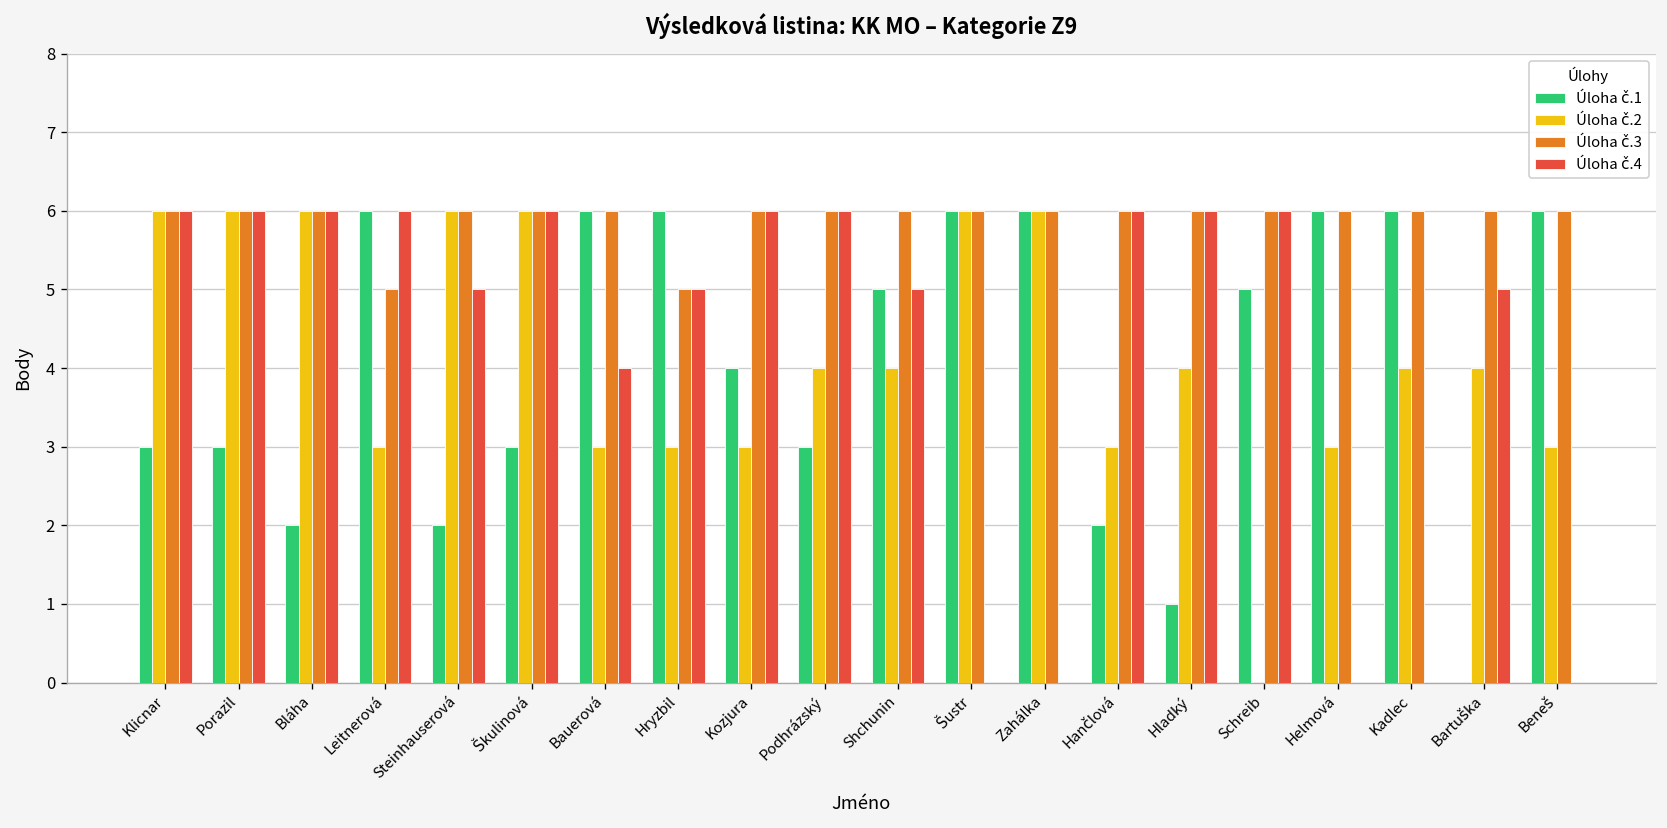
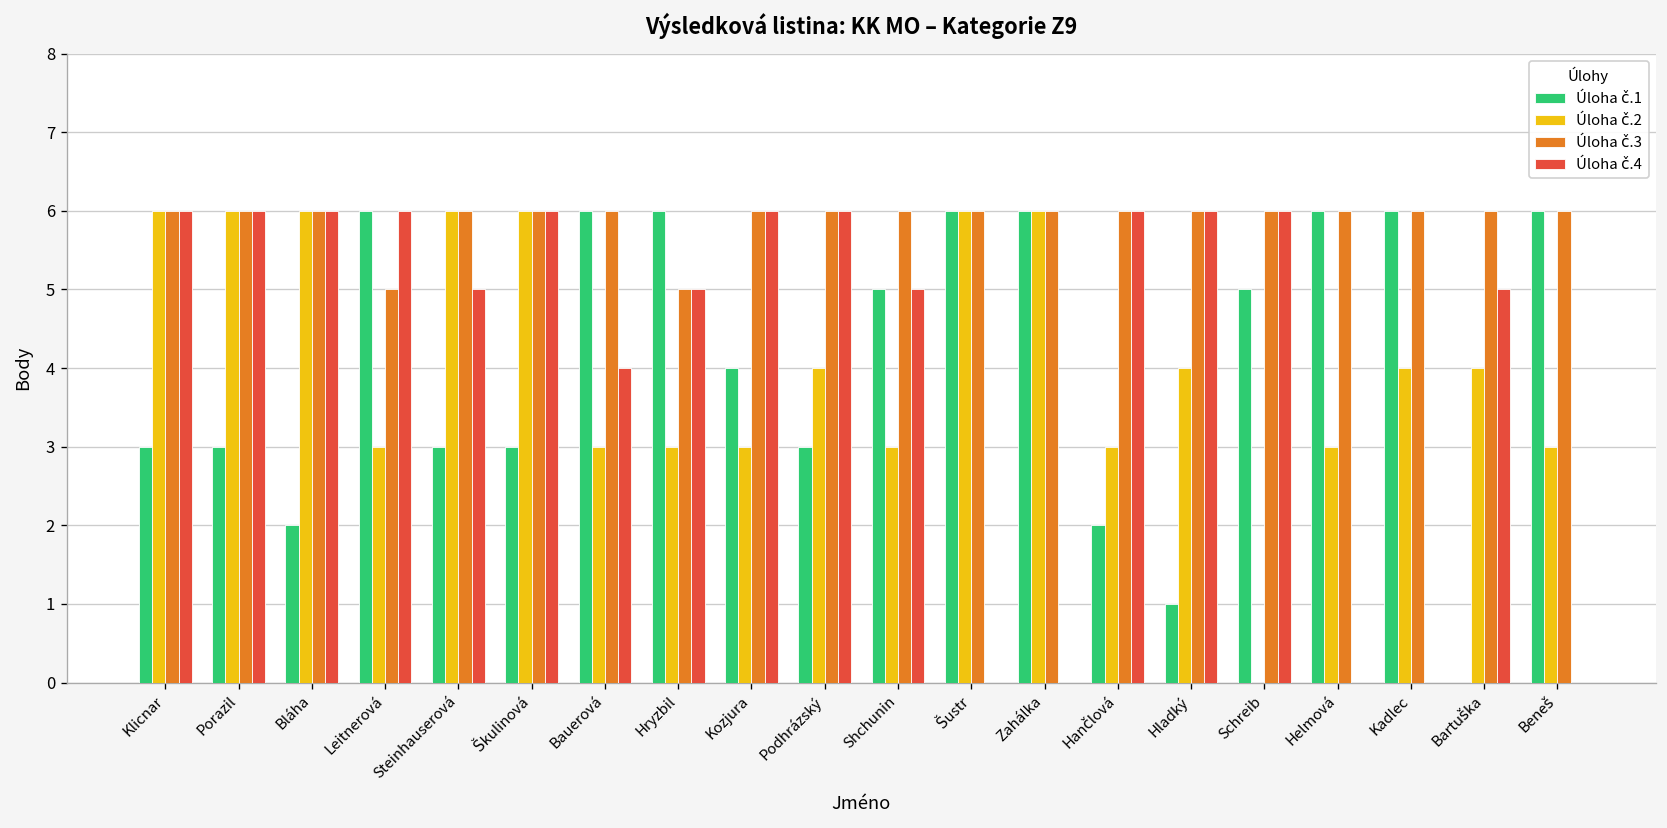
  {
    "Úloha č.1": {
      "Klicnar": 3,
      "Porazil": 3,
      "Bláha": 2,
      "Leitnerová": 6,
-     "Steinhauserová": 2,
+     "Steinhauserová": 3,
      "Škulinová": 3,
      "Bauerová": 6,
      "Hryzbil": 6,
      "Kozjura": 4,
      "Podhrázský": 3,
      "Shchunin": 5,
      "Šustr": 6,
      "Zahálka": 6,
      "Hančlová": 2,
      "Hladký": 1,
      "Schreib": 5,
      "Helmová": 6,
      "Kadlec": 6,
      "Bartuška": 0,
      "Beneš": 6
    },
    "Úloha č.2": {
      "Klicnar": 6,
      "Porazil": 6,
      "Bláha": 6,
      "Leitnerová": 3,
      "Steinhauserová": 6,
      "Škulinová": 6,
      "Bauerová": 3,
      "Hryzbil": 3,
      "Kozjura": 3,
      "Podhrázský": 4,
-     "Shchunin": 4,
+     "Shchunin": 3,
      "Šustr": 6,
      "Zahálka": 6,
      "Hančlová": 3,
      "Hladký": 4,
      "Schreib": 0,
      "Helmová": 3,
      "Kadlec": 4,
      "Bartuška": 4,
      "Beneš": 3
    }
  }
